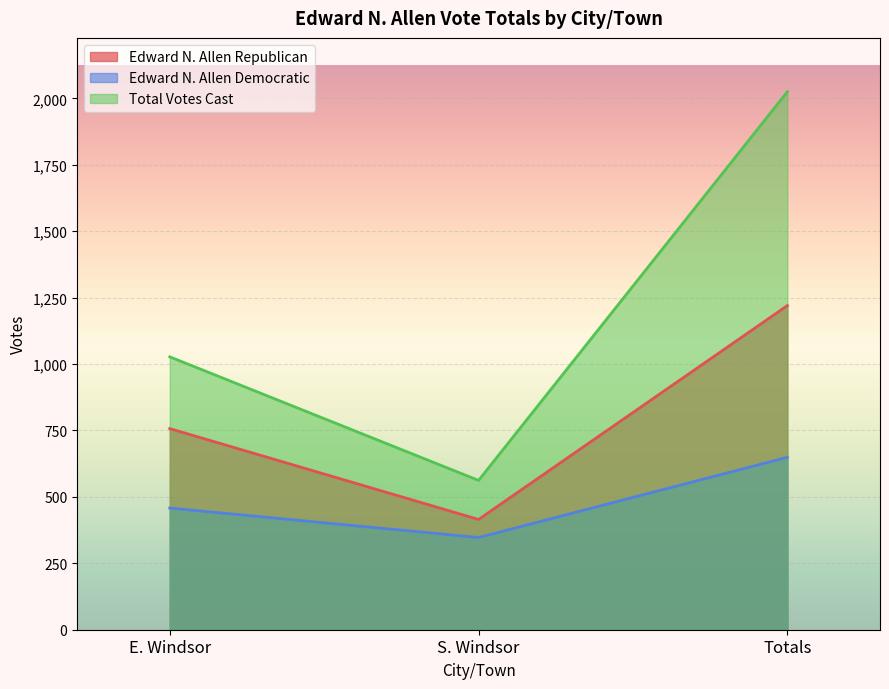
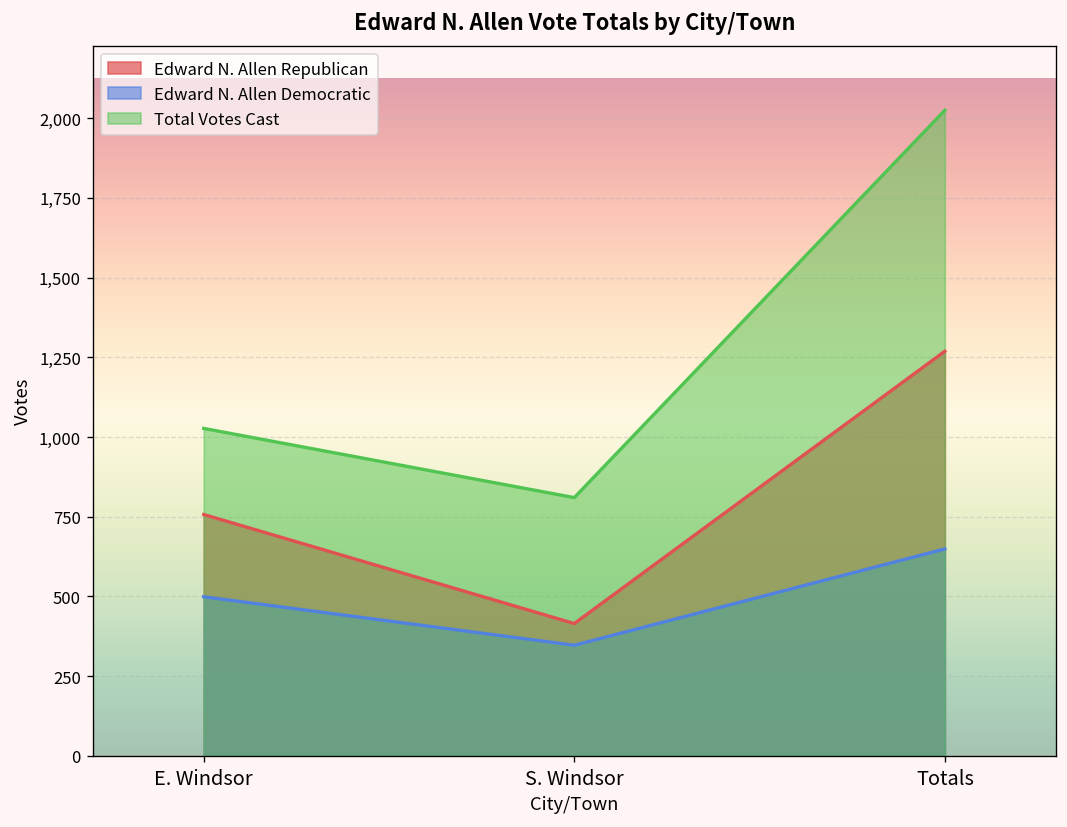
  {
    "Edward N. Allen Republican": {
      "E. Windsor": "760",
      "S. Windsor": "420",
-     "Totals": "1,220"
+     "Totals": "1,270"
    },
    "Edward N. Allen Democratic": {
-     "E. Windsor": "460",
+     "E. Windsor": "500",
      "S. Windsor": "350",
      "Totals": "650"
    },
    "Total Votes Cast": {
      "E. Windsor": "1,030",
-     "S. Windsor": "560",
+     "S. Windsor": "810",
      "Totals": "2,030"
    }
  }
